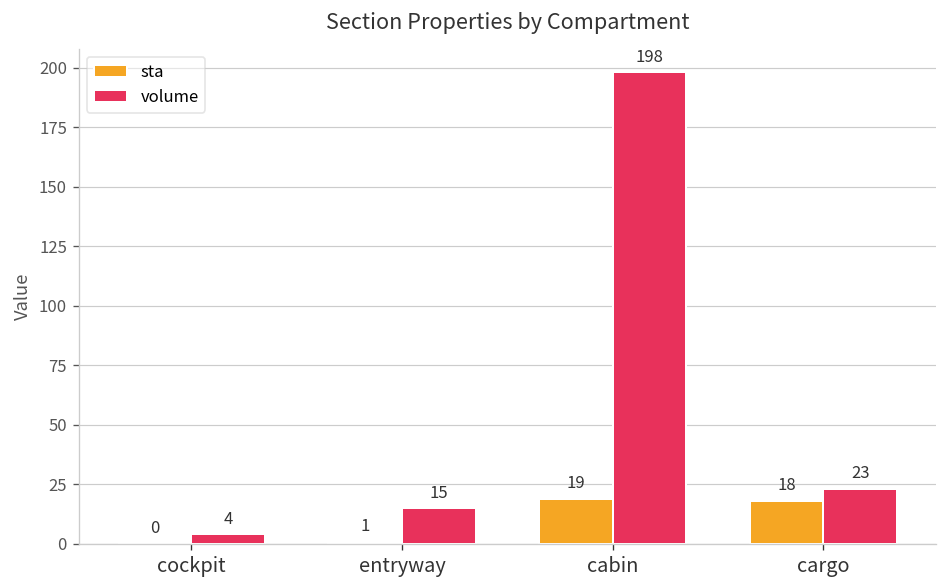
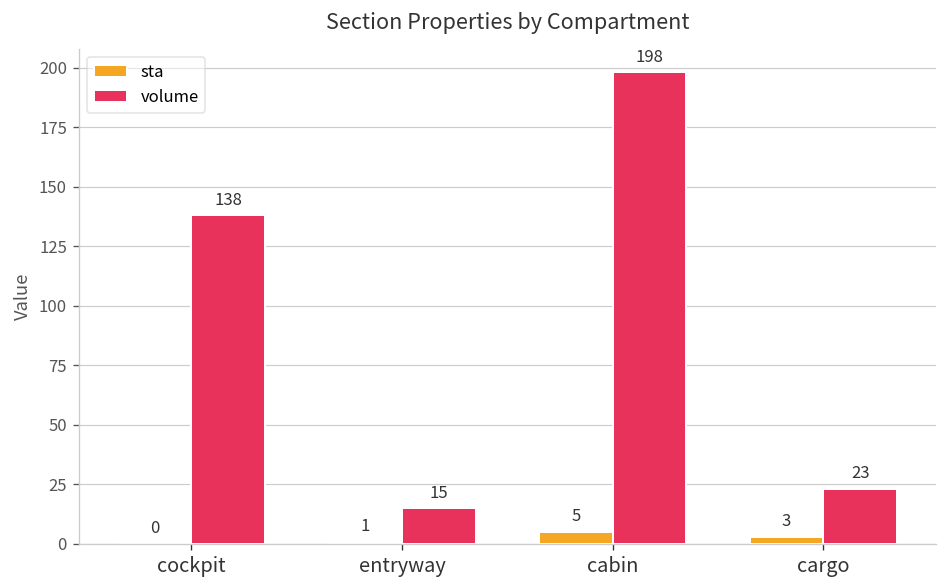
  {
    "sta": {
      "cockpit": 0,
      "entryway": 1,
-     "cabin": 19,
-     "cargo": 18
+     "cabin": 5,
+     "cargo": 3
    },
    "volume": {
-     "cockpit": 4,
+     "cockpit": 138,
      "entryway": 15,
      "cabin": 198,
      "cargo": 23
    }
  }
